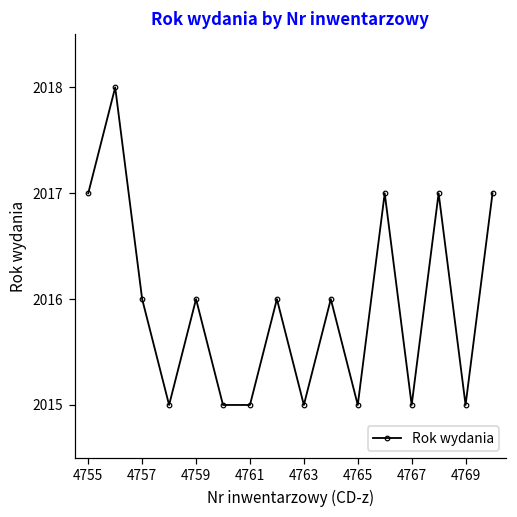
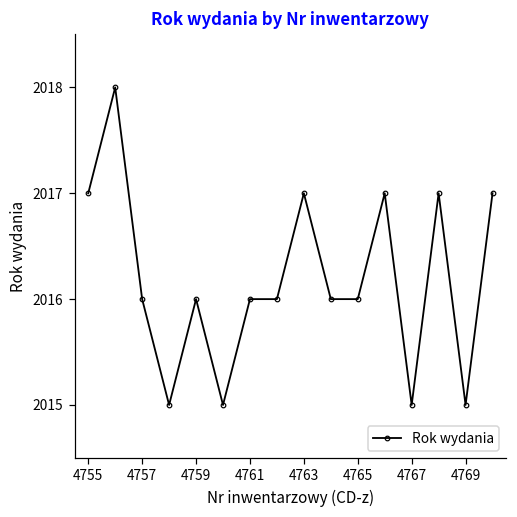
  {
    "4755": 2017,
    "4757": 2016,
    "4759": 2016,
-   "4761": 2015,
-   "4763": 2015,
-   "4765": 2015,
+   "4761": 2016,
+   "4763": 2017,
+   "4765": 2016,
    "4767": 2015,
    "4769": 2015
  }
